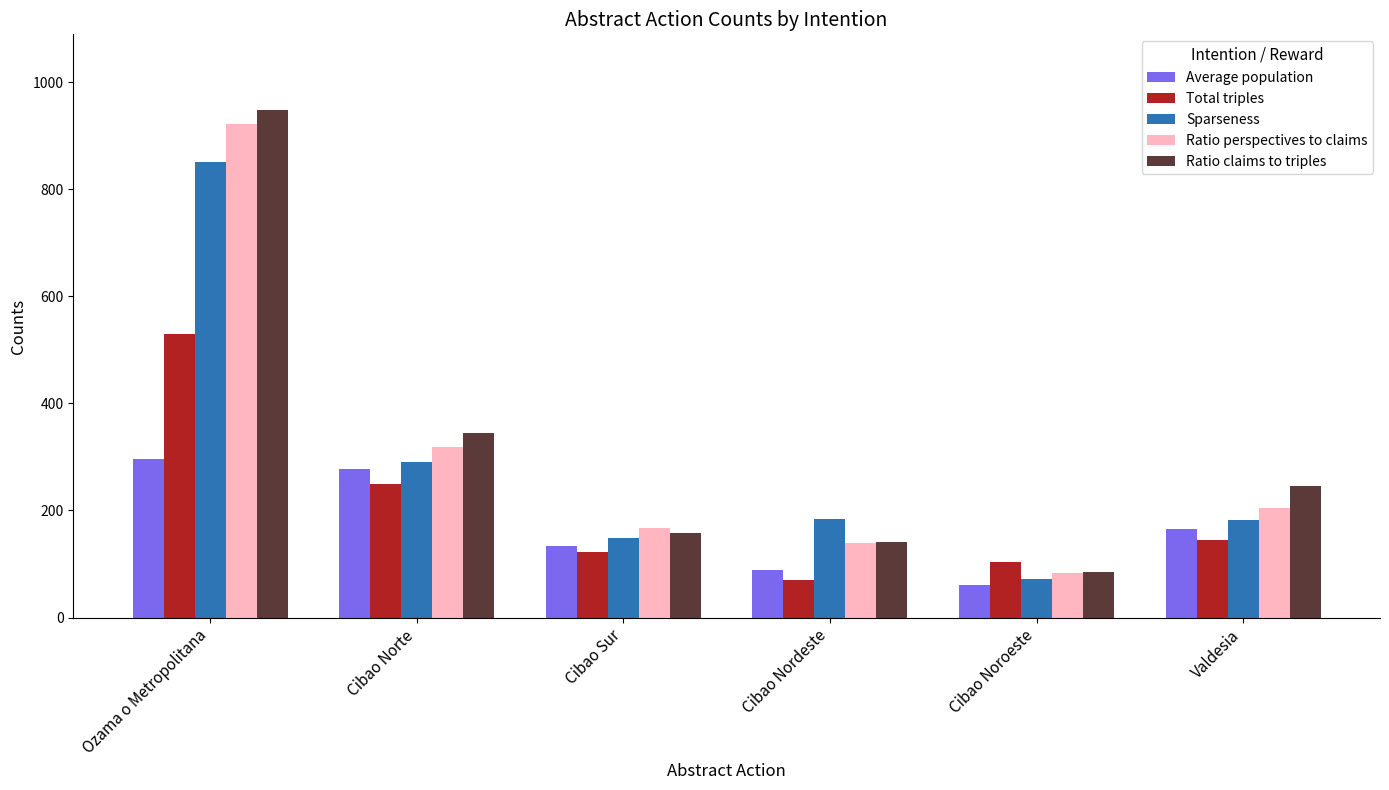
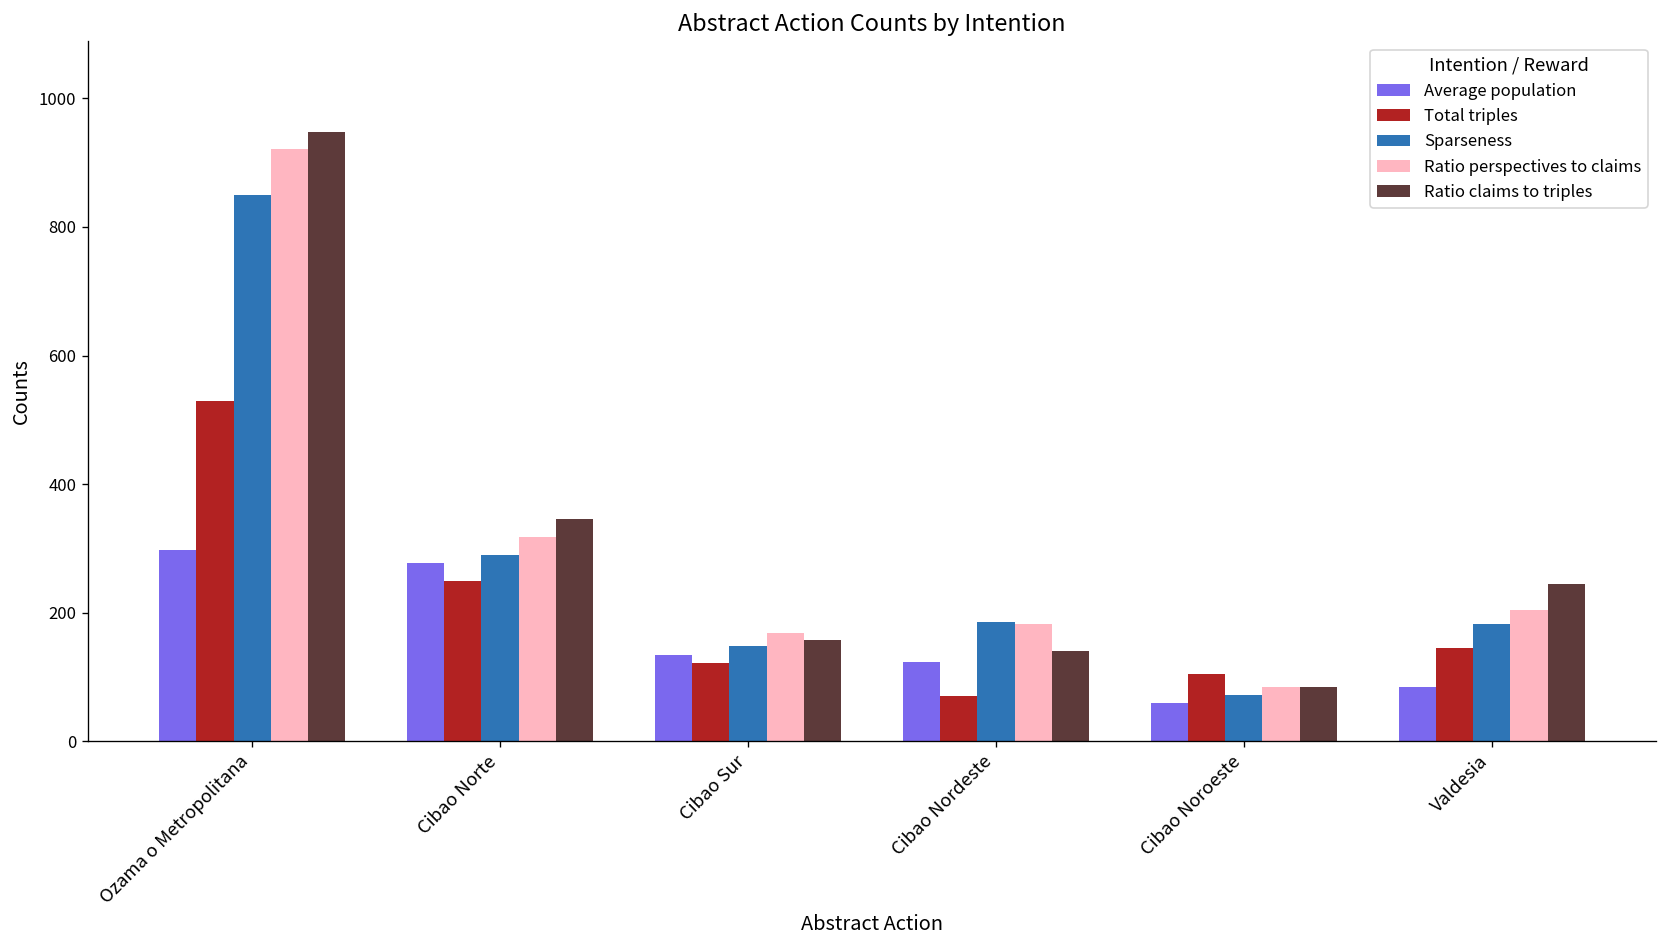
  {
    "Average population": {
      "Ozama o Metropolitana": 300,
      "Cibao Norte": 280,
      "Cibao Sur": 130,
-     "Cibao Nordeste": 90,
+     "Cibao Nordeste": 120,
      "Cibao Noroeste": 60,
-     "Valdesia": 170
+     "Valdesia": 80
    },
    "Total triples": {
      "Ozama o Metropolitana": 530,
      "Cibao Norte": 250,
      "Cibao Sur": 120,
      "Cibao Nordeste": 70,
      "Cibao Noroeste": 100,
      "Valdesia": 150
    },
    "Sparseness": {
      "Ozama o Metropolitana": 850,
      "Cibao Norte": 290,
      "Cibao Sur": 150,
      "Cibao Nordeste": 190,
      "Cibao Noroeste": 70,
      "Valdesia": 180
    },
    "Ratio perspectives to claims": {
      "Ozama o Metropolitana": 920,
      "Cibao Norte": 320,
      "Cibao Sur": 170,
-     "Cibao Nordeste": 140,
+     "Cibao Nordeste": 180,
      "Cibao Noroeste": 80,
      "Valdesia": 200
    },
    "Ratio claims to triples": {
      "Ozama o Metropolitana": 950,
      "Cibao Norte": 350,
      "Cibao Sur": 160,
      "Cibao Nordeste": 140,
      "Cibao Noroeste": 90,
      "Valdesia": 250
    }
  }
